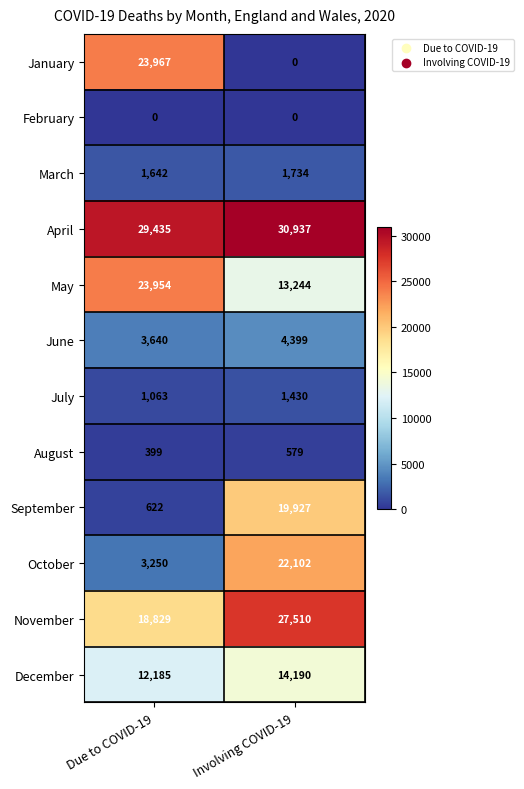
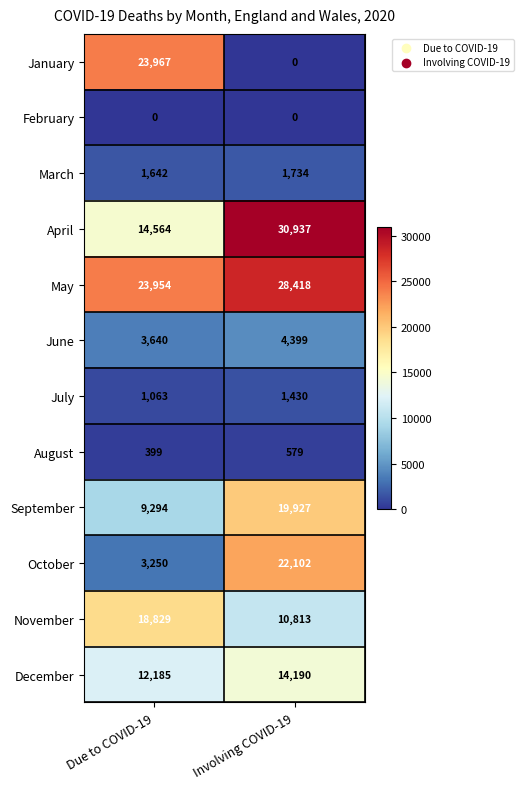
  {
    "January": {
      "Due to COVID-19": "23,967",
      "Involving COVID-19": "0"
    },
    "February": {
      "Due to COVID-19": "0",
      "Involving COVID-19": "0"
    },
    "March": {
      "Due to COVID-19": "1,642",
      "Involving COVID-19": "1,734"
    },
    "April": {
-     "Due to COVID-19": "29,435",
+     "Due to COVID-19": "14,564",
      "Involving COVID-19": "30,937"
    },
    "May": {
      "Due to COVID-19": "23,954",
-     "Involving COVID-19": "13,244"
+     "Involving COVID-19": "28,418"
    },
    "June": {
      "Due to COVID-19": "3,640",
      "Involving COVID-19": "4,399"
    },
    "July": {
      "Due to COVID-19": "1,063",
      "Involving COVID-19": "1,430"
    },
    "August": {
      "Due to COVID-19": "399",
      "Involving COVID-19": "579"
    },
    "September": {
-     "Due to COVID-19": "622",
+     "Due to COVID-19": "9,294",
      "Involving COVID-19": "19,927"
    },
    "October": {
      "Due to COVID-19": "3,250",
      "Involving COVID-19": "22,102"
    },
    "November": {
      "Due to COVID-19": "18,829",
-     "Involving COVID-19": "27,510"
+     "Involving COVID-19": "10,813"
    },
    "December": {
      "Due to COVID-19": "12,185",
      "Involving COVID-19": "14,190"
    }
  }
